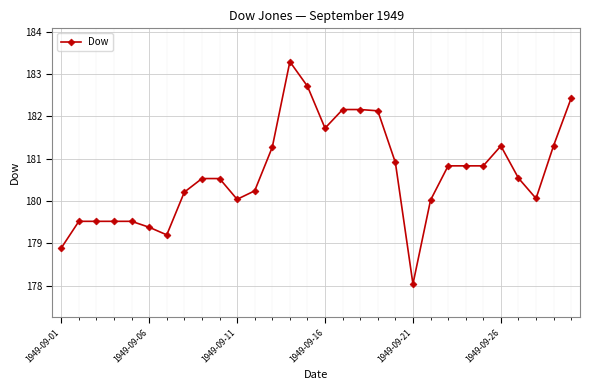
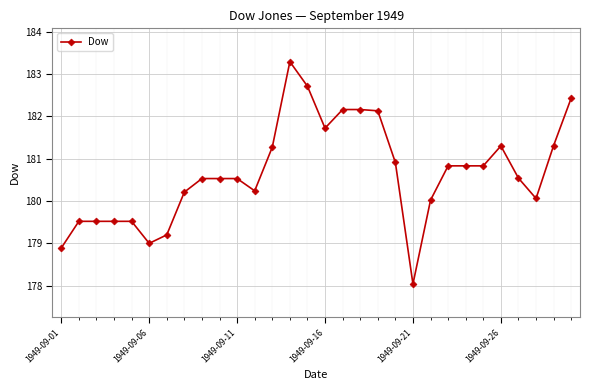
  {
    "1949-09-01": 178.9,
-   "1949-09-06": 179.4,
-   "1949-09-11": 180.0,
+   "1949-09-06": 179.0,
+   "1949-09-11": 180.5,
    "1949-09-16": 181.7,
    "1949-09-21": 178.0,
    "1949-09-26": 181.3
  }
